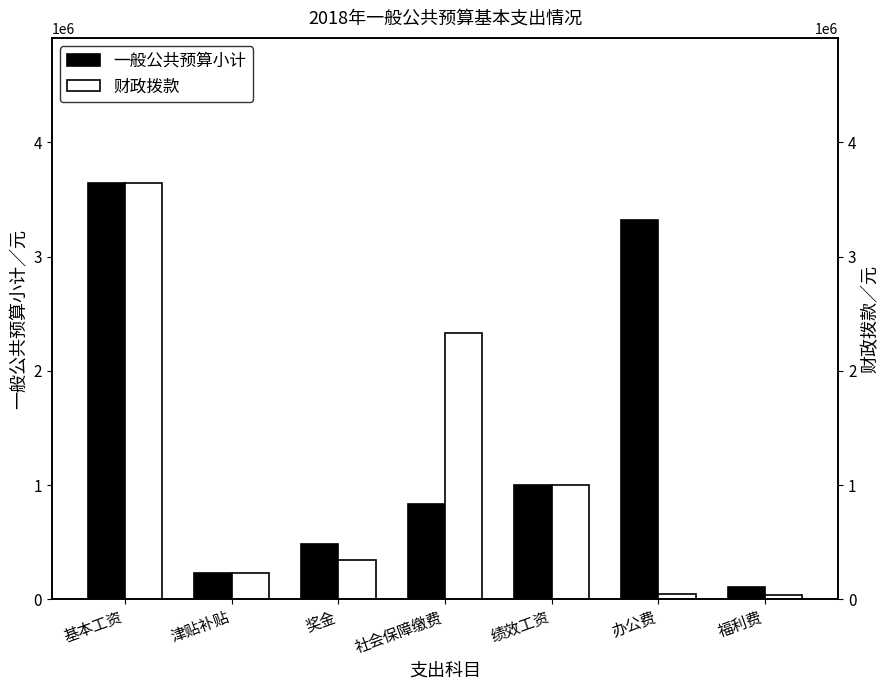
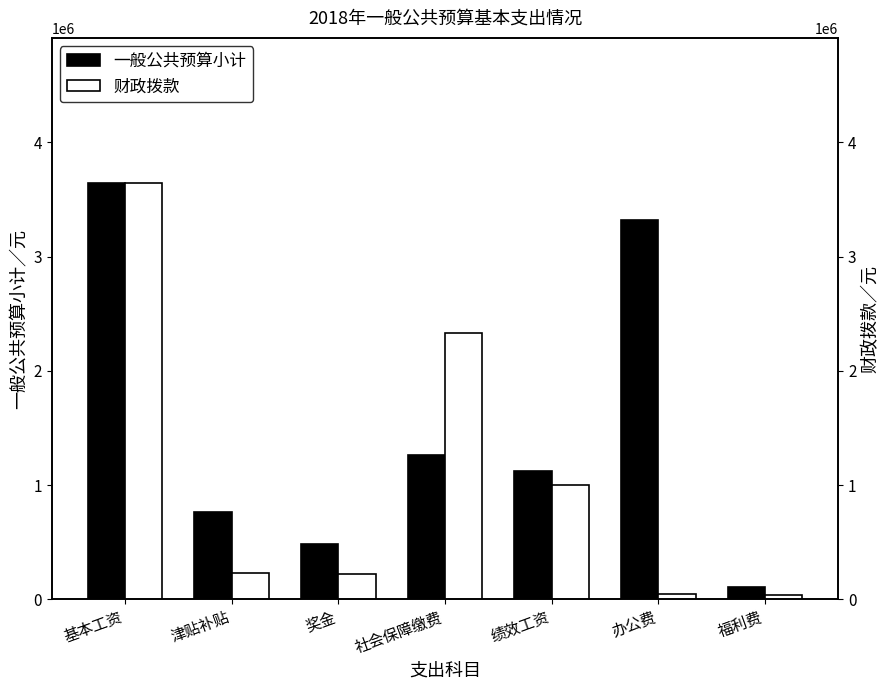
  {
    "一般公共预算小计": {
      "基本工资": 3640000,
-     "津贴补贴": 230000,
+     "津贴补贴": 770000,
      "奖金": 490000,
-     "社会保障缴费": 840000,
-     "绩效工资": 1000000,
+     "社会保障缴费": 1260000,
+     "绩效工资": 1120000,
      "办公费": 3320000,
      "福利费": 110000
    },
    "财政拨款": {
      "基本工资": 3640000,
      "津贴补贴": 230000,
-     "奖金": 350000,
+     "奖金": 230000,
      "社会保障缴费": 2330000,
      "绩效工资": 1000000,
      "办公费": 50000,
      "福利费": 40000
    }
  }
